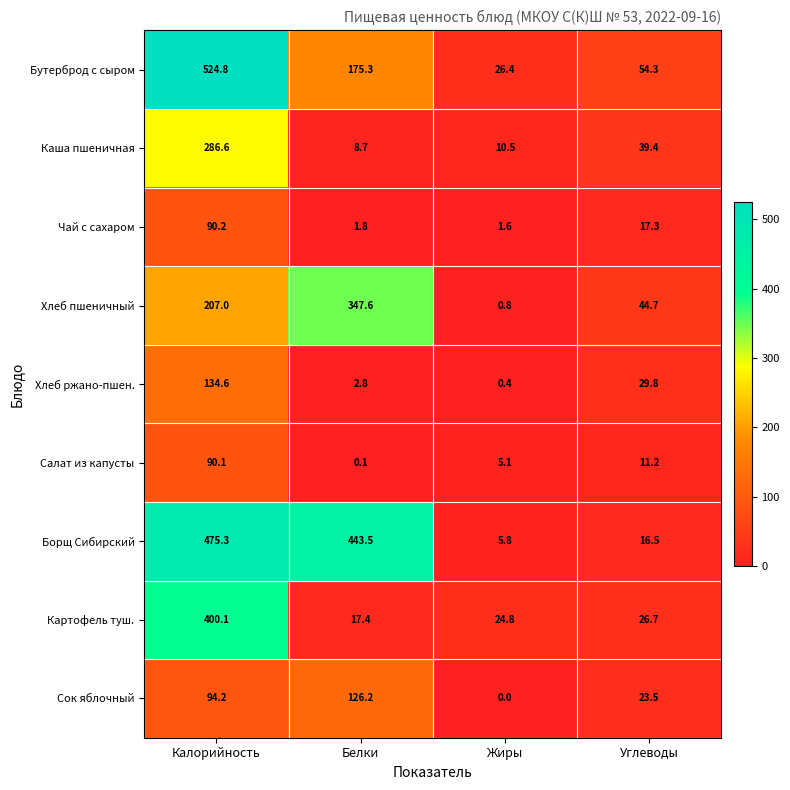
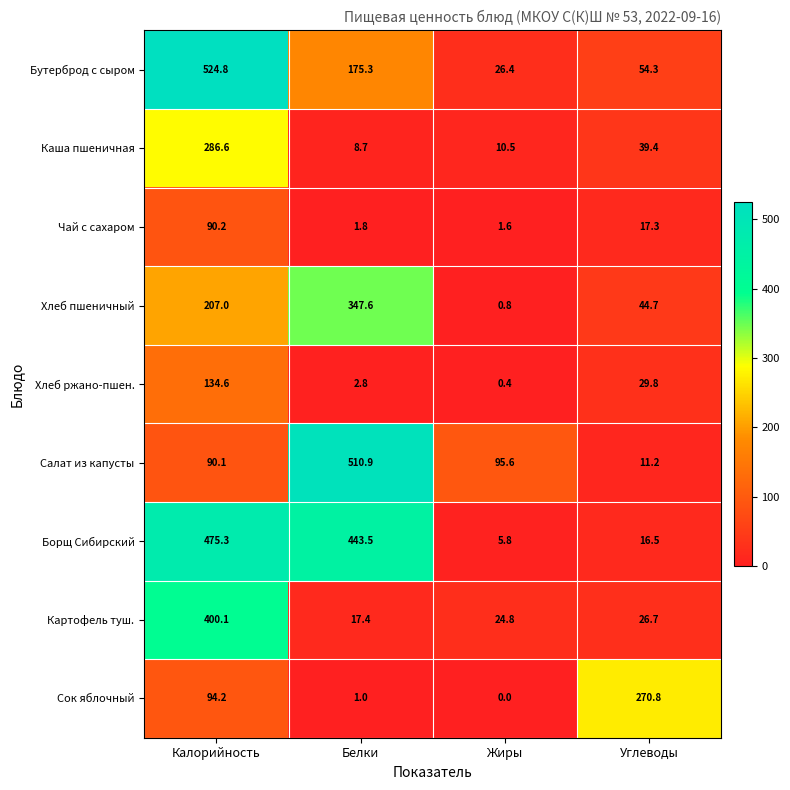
  {
    "Бутерброд с сыром": {
      "Калорийность": 524.8,
      "Белки": 175.3,
      "Жиры": 26.4,
      "Углеводы": 54.3
    },
    "Каша пшеничная": {
      "Калорийность": 286.6,
      "Белки": 8.7,
      "Жиры": 10.5,
      "Углеводы": 39.4
    },
    "Чай с сахаром": {
      "Калорийность": 90.2,
      "Белки": 1.8,
      "Жиры": 1.6,
      "Углеводы": 17.3
    },
    "Хлеб пшеничный": {
      "Калорийность": 207.0,
      "Белки": 347.6,
      "Жиры": 0.8,
      "Углеводы": 44.7
    },
    "Хлеб ржано-пшен.": {
      "Калорийность": 134.6,
      "Белки": 2.8,
      "Жиры": 0.4,
      "Углеводы": 29.8
    },
    "Салат из капусты": {
      "Калорийность": 90.1,
-     "Белки": 0.1,
-     "Жиры": 5.1,
+     "Белки": 510.9,
+     "Жиры": 95.6,
      "Углеводы": 11.2
    },
    "Борщ Сибирский": {
      "Калорийность": 475.3,
      "Белки": 443.5,
      "Жиры": 5.8,
      "Углеводы": 16.5
    },
    "Картофель туш.": {
      "Калорийность": 400.1,
      "Белки": 17.4,
      "Жиры": 24.8,
      "Углеводы": 26.7
    },
    "Сок яблочный": {
      "Калорийность": 94.2,
-     "Белки": 126.2,
+     "Белки": 1.0,
      "Жиры": 0.0,
-     "Углеводы": 23.5
+     "Углеводы": 270.8
    }
  }
